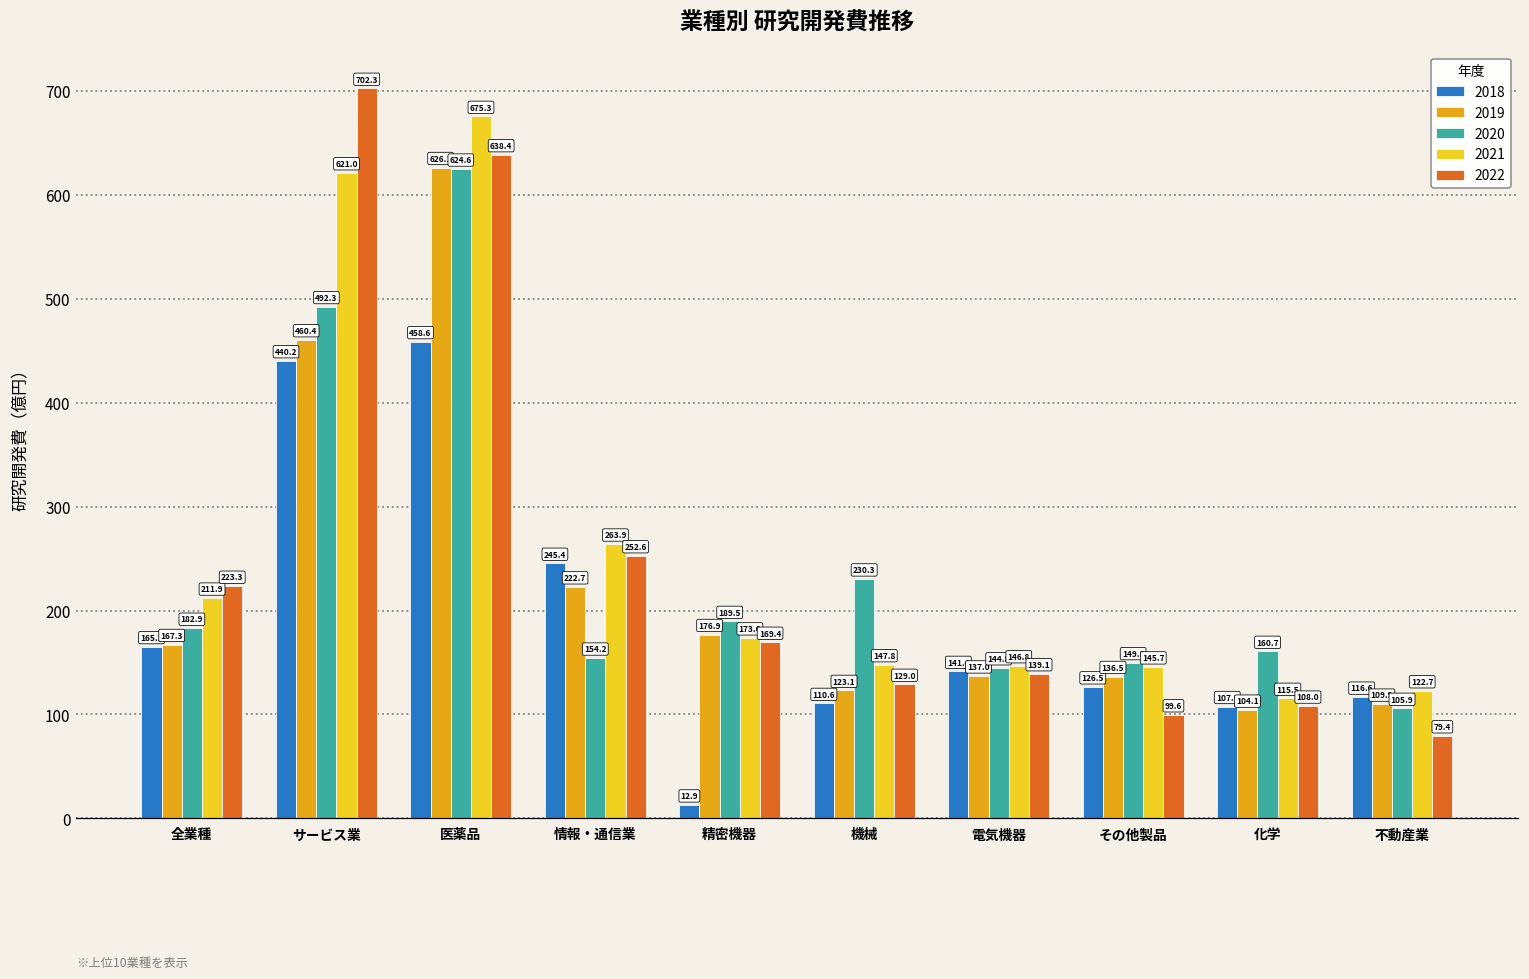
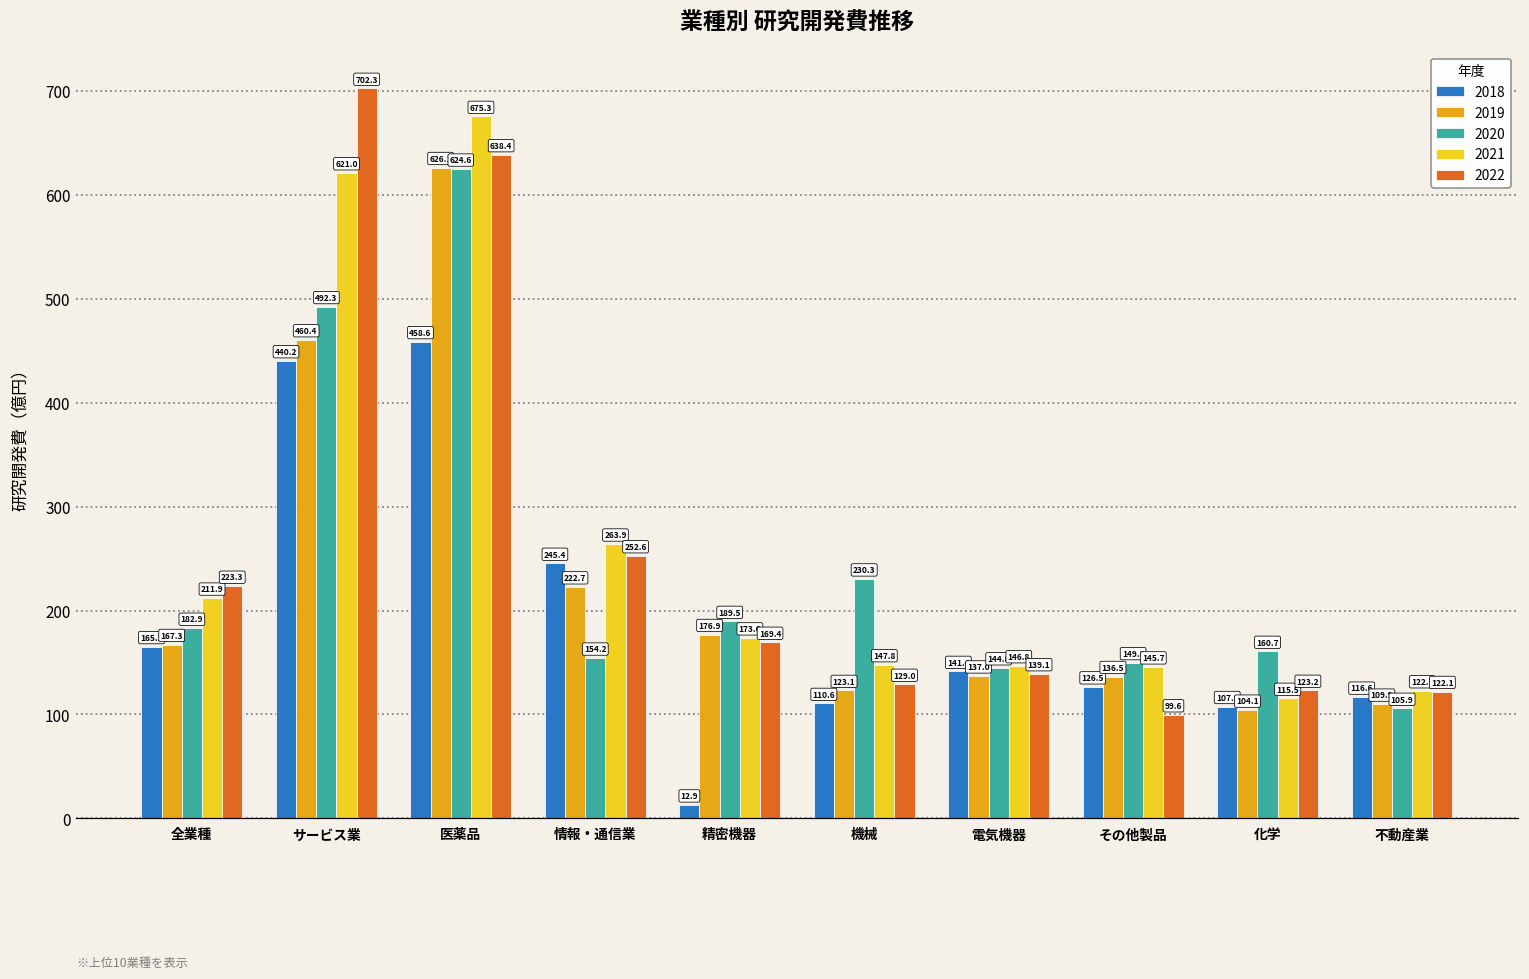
  {
    "2022": {
-     "化学": 108.0,
-     "不動産業": 79.4
+     "化学": 123.2,
+     "不動産業": 122.1
    }
  }
